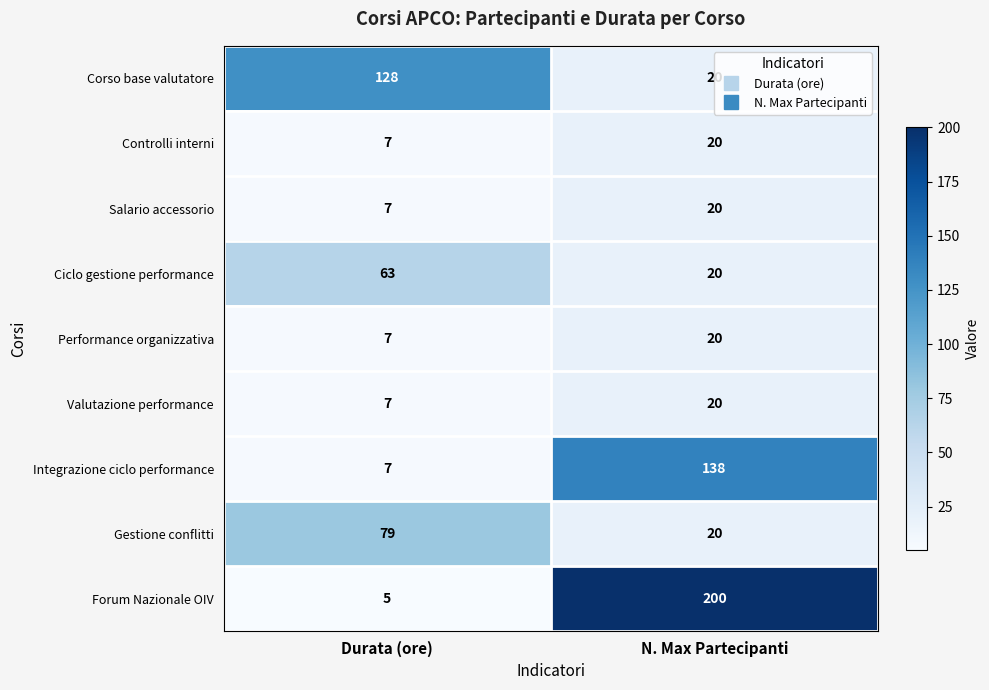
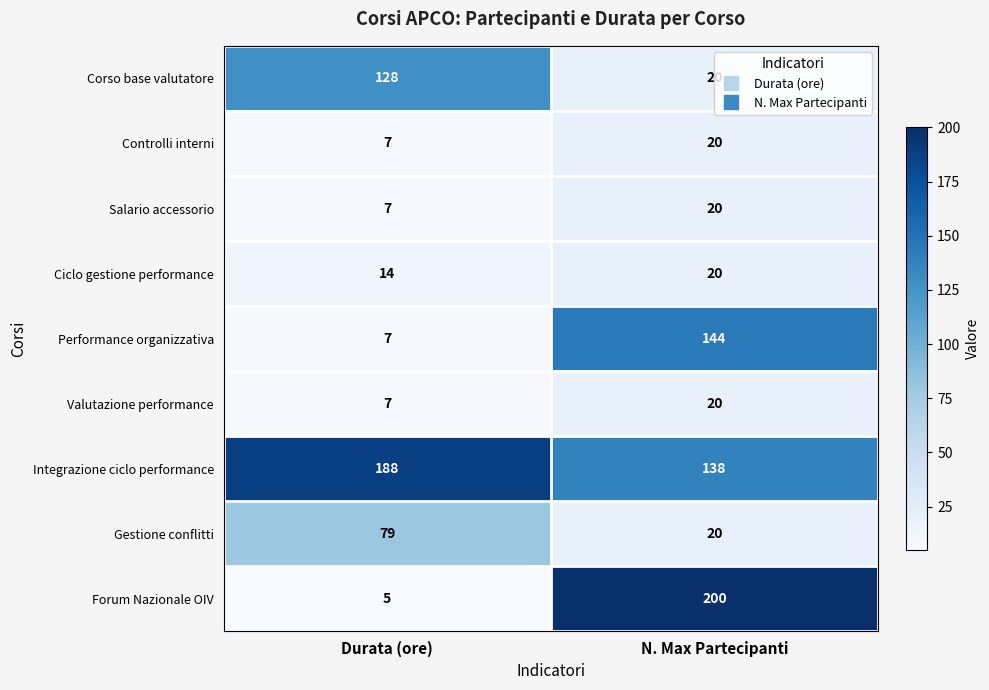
  {
    "Corso base valutatore": {
      "Durata (ore)": 128
    },
    "Controlli interni": {
      "Durata (ore)": 7,
      "N. Max Partecipanti": 20
    },
    "Salario accessorio": {
      "Durata (ore)": 7,
      "N. Max Partecipanti": 20
    },
    "Ciclo gestione performance": {
-     "Durata (ore)": 63,
+     "Durata (ore)": 14,
      "N. Max Partecipanti": 20
    },
    "Performance organizzativa": {
      "Durata (ore)": 7,
-     "N. Max Partecipanti": 20
+     "N. Max Partecipanti": 144
    },
    "Valutazione performance": {
      "Durata (ore)": 7,
      "N. Max Partecipanti": 20
    },
    "Integrazione ciclo performance": {
-     "Durata (ore)": 7,
+     "Durata (ore)": 188,
      "N. Max Partecipanti": 138
    },
    "Gestione conflitti": {
      "Durata (ore)": 79,
      "N. Max Partecipanti": 20
    },
    "Forum Nazionale OIV": {
      "Durata (ore)": 5,
      "N. Max Partecipanti": 200
    }
  }
